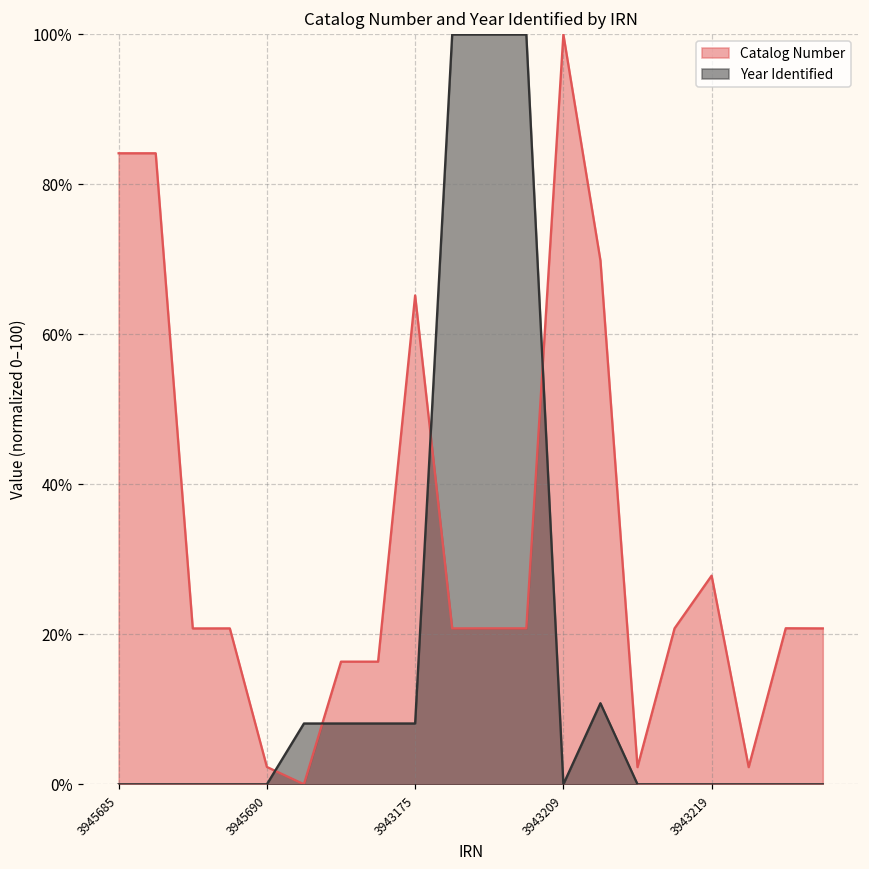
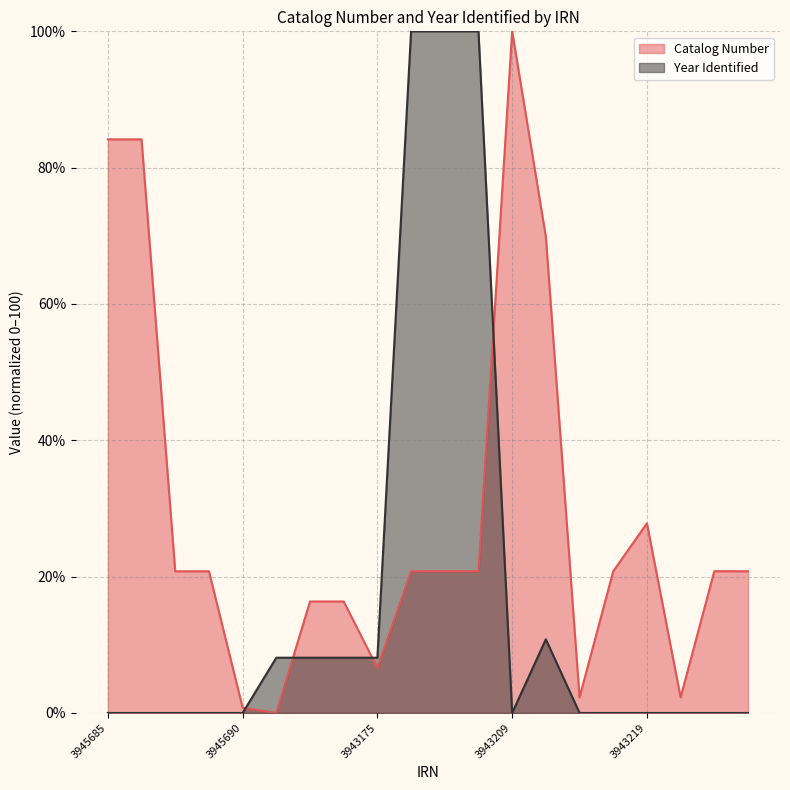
  {
    "Catalog Number": {
      "3945685": "84%",
-     "3945690": "2%",
-     "3943175": "65%",
+     "3945690": "1%",
+     "3943175": "7%",
      "3943209": "100%",
      "3943219": "28%"
    },
    "Year Identified": {
      "3945685": "0%",
      "3945690": "0%",
      "3943175": "8%",
      "3943209": "0%",
      "3943219": "0%"
    }
  }
